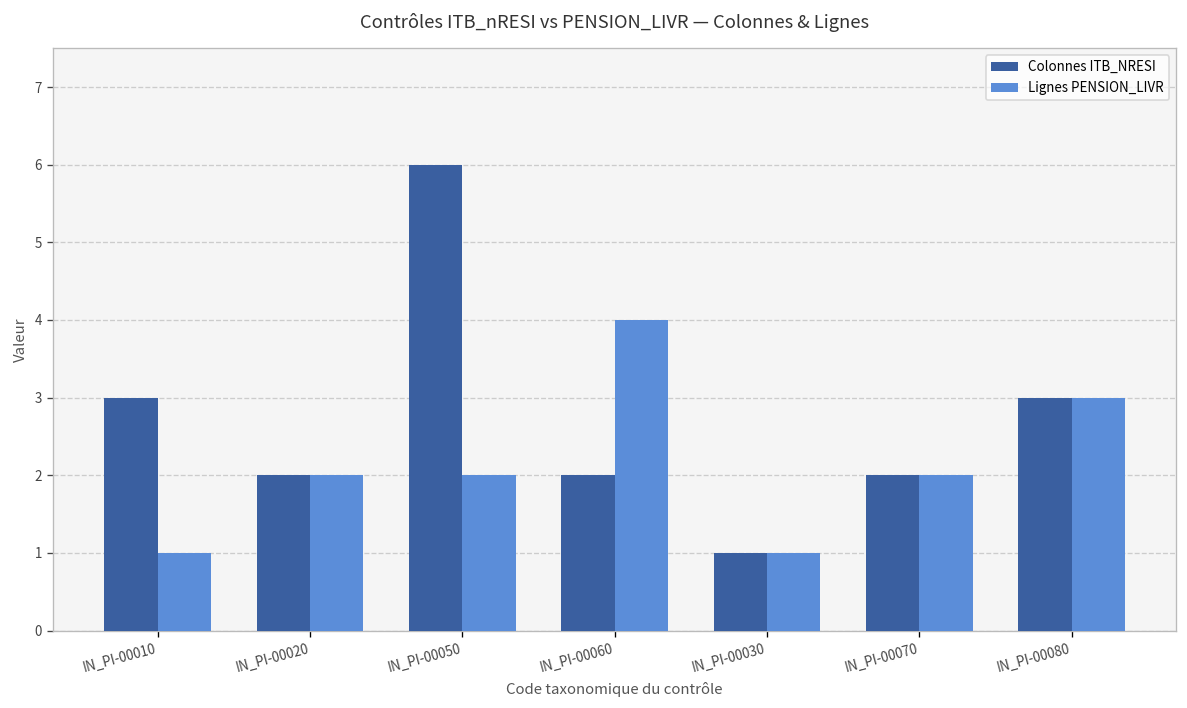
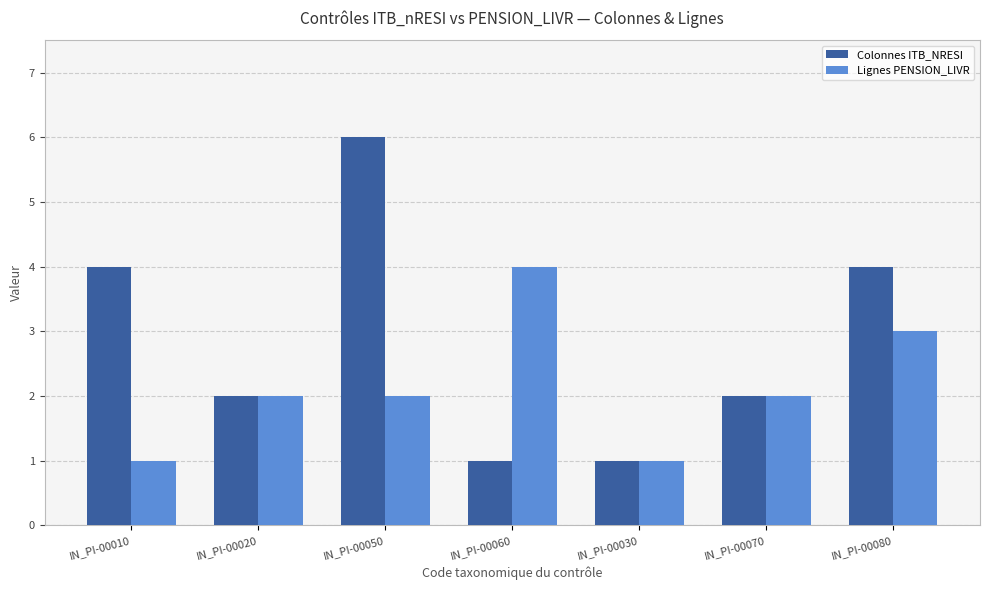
  {
    "Colonnes ITB_NRESI": {
-     "IN_PI-00010": 3,
+     "IN_PI-00010": 4,
      "IN_PI-00020": 2,
      "IN_PI-00050": 6,
-     "IN_PI-00060": 2,
+     "IN_PI-00060": 1,
      "IN_PI-00030": 1,
      "IN_PI-00070": 2,
-     "IN_PI-00080": 3
+     "IN_PI-00080": 4
    },
    "Lignes PENSION_LIVR": {
      "IN_PI-00010": 1,
      "IN_PI-00020": 2,
      "IN_PI-00050": 2,
      "IN_PI-00060": 4,
      "IN_PI-00030": 1,
      "IN_PI-00070": 2,
      "IN_PI-00080": 3
    }
  }
